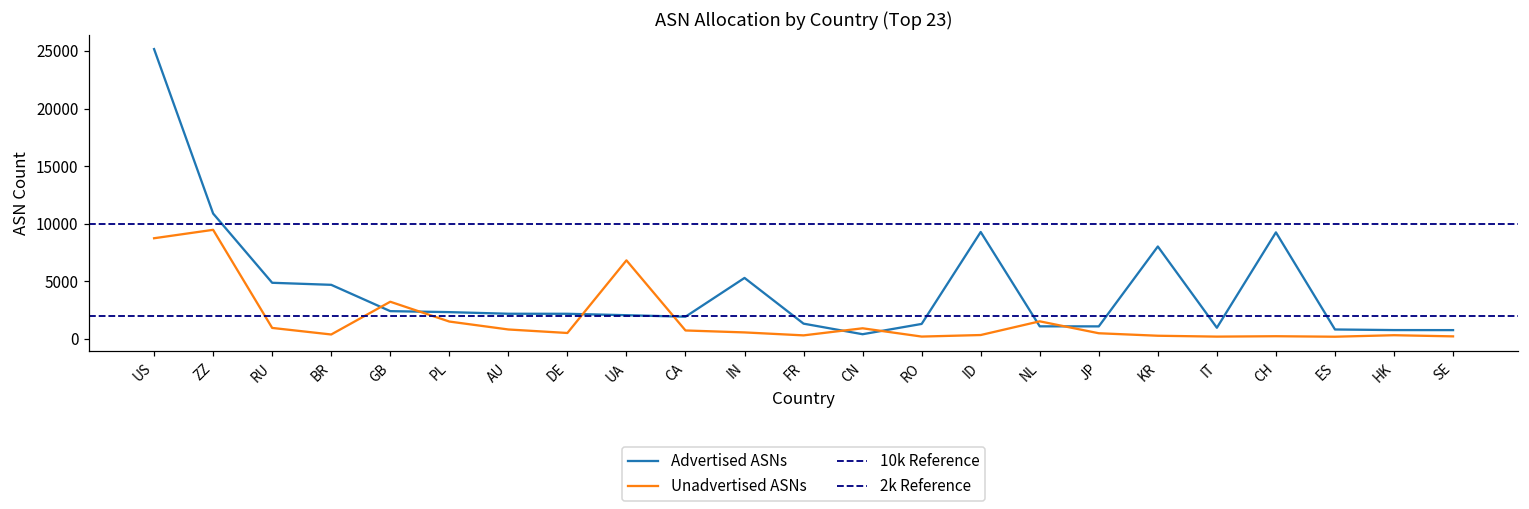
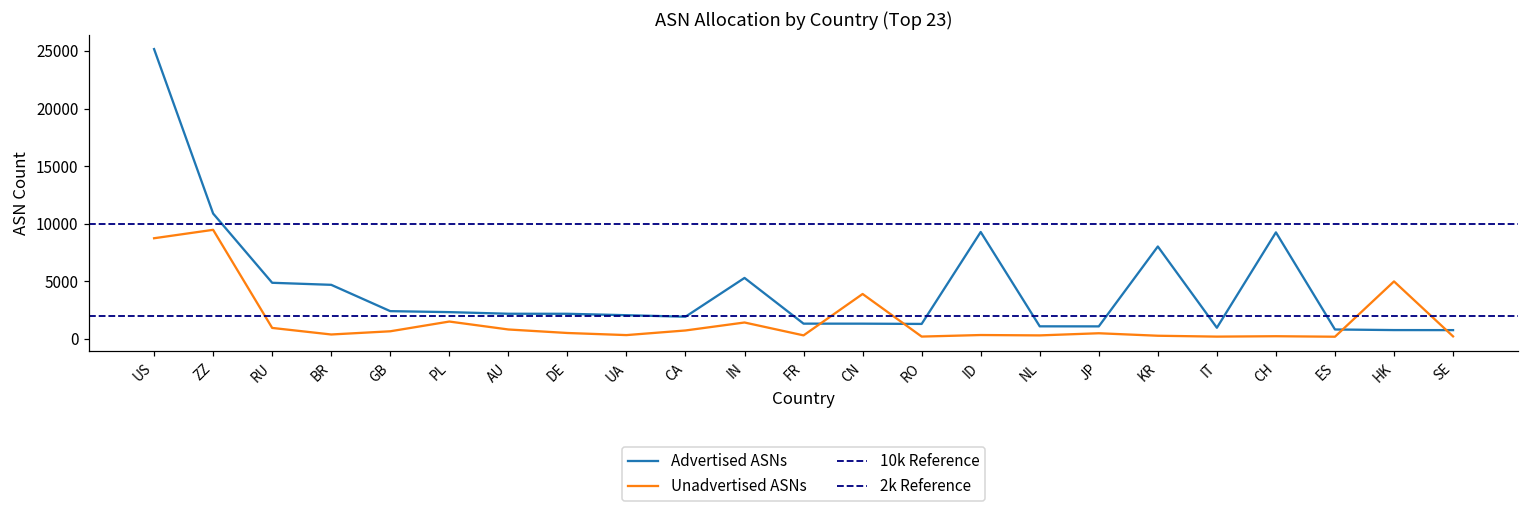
  {
    "Advertised ASNs": {
      "US": 25200,
      "ZZ": 10900,
      "RU": 4900,
      "BR": 4700,
      "GB": 2400,
      "PL": 2300,
      "AU": 2200,
      "DE": 2200,
      "UA": 2100,
      "CA": 1900,
      "IN": 5300,
      "FR": 1300,
-     "CN": 400,
+     "CN": 1300,
      "RO": 1300,
      "ID": 9300,
      "NL": 1100,
      "JP": 1100,
      "KR": 8000,
      "IT": 1000,
      "CH": 9200,
      "ES": 800,
      "HK": 800,
      "SE": 800
    },
    "Unadvertised ASNs": {
      "US": 8700,
      "ZZ": 9500,
      "RU": 1000,
      "BR": 400,
-     "GB": 3200,
+     "GB": 700,
      "PL": 1500,
      "AU": 800,
      "DE": 500,
-     "UA": 6800,
+     "UA": 300,
      "CA": 700,
-     "IN": 600,
+     "IN": 1400,
      "FR": 300,
-     "CN": 900,
+     "CN": 3900,
      "RO": 200,
      "ID": 300,
-     "NL": 1500,
+     "NL": 300,
      "JP": 500,
      "KR": 300,
      "IT": 200,
      "CH": 200,
      "ES": 200,
-     "HK": 300,
+     "HK": 5000,
      "SE": 200
    }
  }
